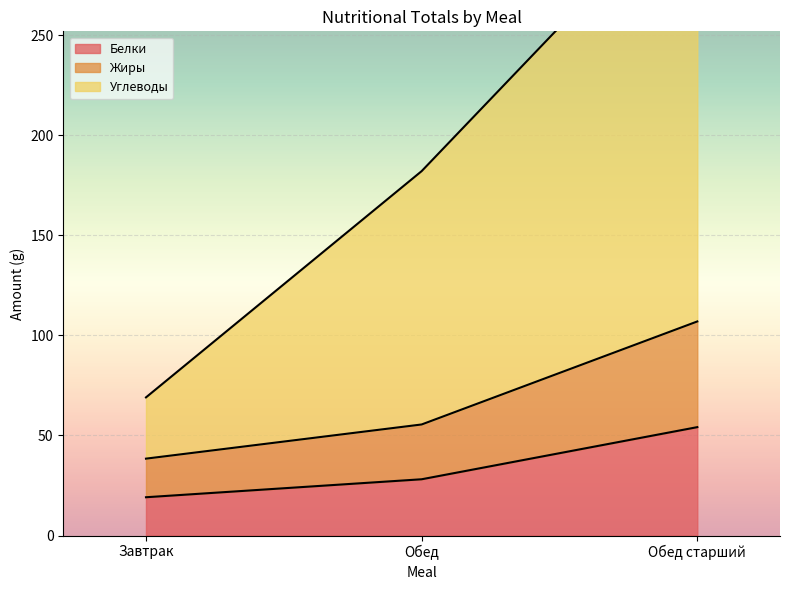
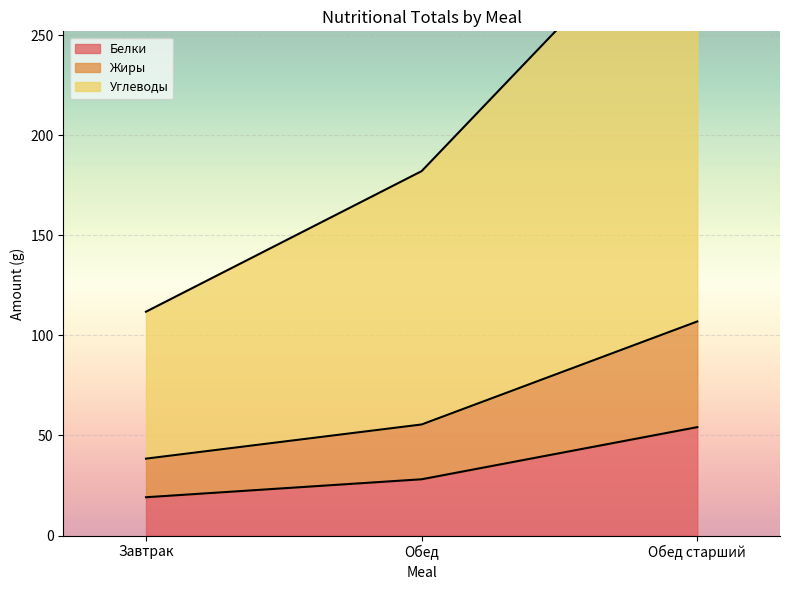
  {
    "Углеводы": {
-     "Завтрак": 31,
+     "Завтрак": 73,
      "Обед": 127
    }
  }
